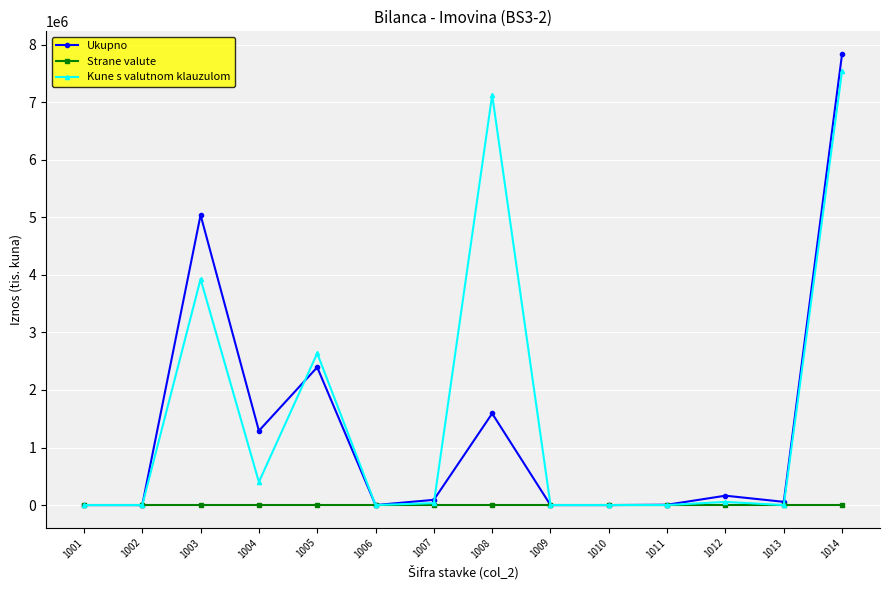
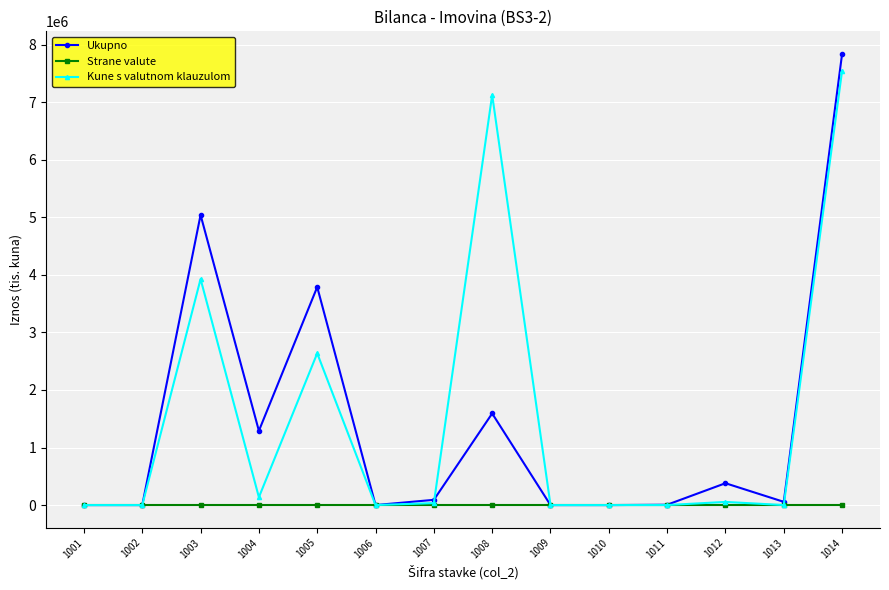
  {
    "Ukupno": {
      "1003": 5000000,
      "1004": 1300000,
-     "1005": 2400000,
+     "1005": 3800000,
      "1007": 100000,
      "1008": 1600000,
-     "1012": 200000,
+     "1012": 400000,
      "1013": 100000,
      "1014": 7800000
    },
    "Strane valute": {
      "1003": 0,
      "1004": 0,
      "1005": 0,
      "1008": 0,
      "1012": 0,
      "1014": 0
    },
    "Kune s valutnom klauzulom": {
      "1003": 3900000,
-     "1004": 400000,
+     "1004": 100000,
      "1005": 2600000,
      "1008": 7100000,
      "1012": 100000,
      "1014": 7500000
    }
  }
